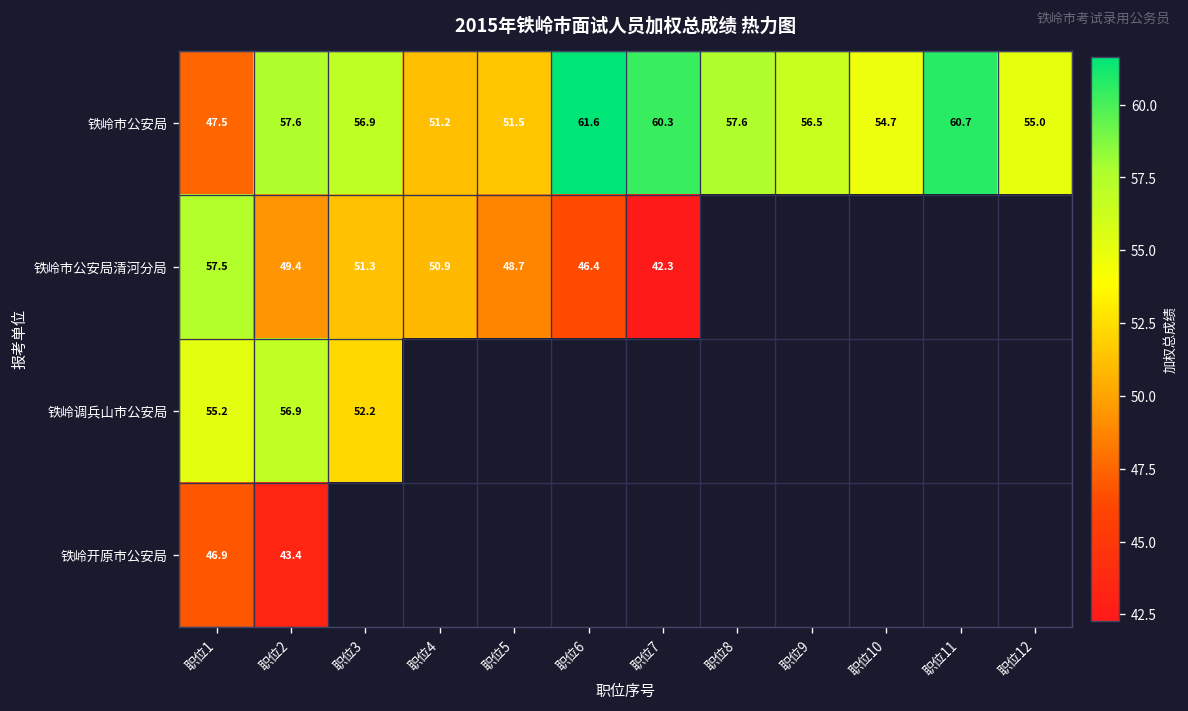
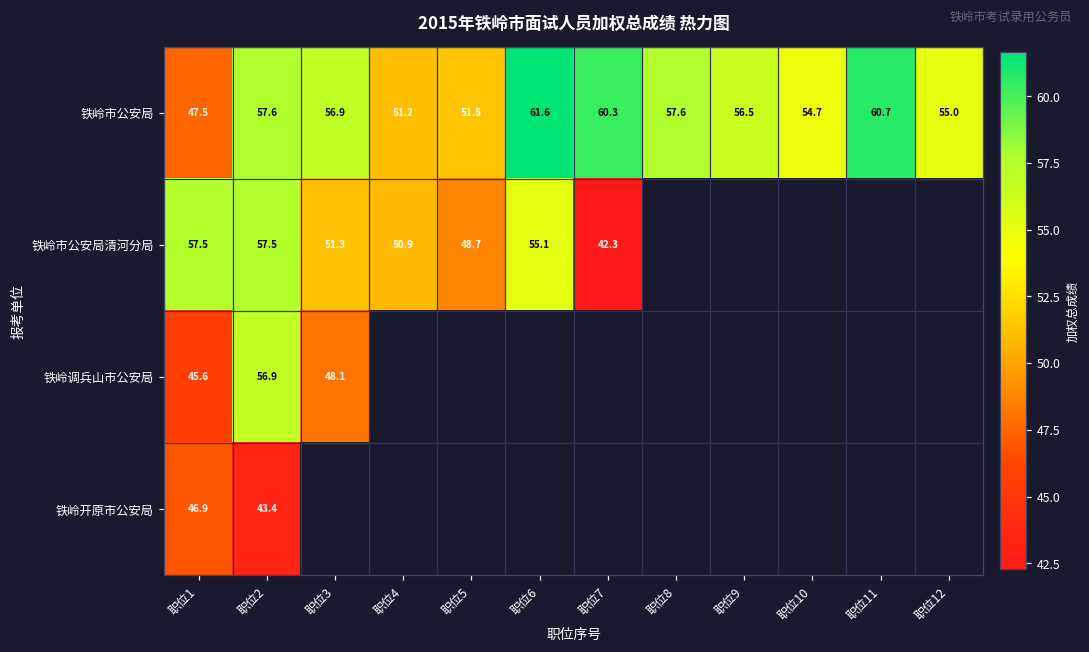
  {
    "铁岭市公安局": {
      "职位1": 47.5,
      "职位2": 57.6,
      "职位3": 56.9,
      "职位4": 51.2,
      "职位5": 51.5,
      "职位6": 61.6,
      "职位7": 60.3,
      "职位8": 57.6,
      "职位9": 56.5,
      "职位10": 54.7,
      "职位11": 60.7,
      "职位12": 55.0
    },
    "铁岭市公安局清河分局": {
      "职位1": 57.5,
-     "职位2": 49.4,
+     "职位2": 57.5,
      "职位3": 51.3,
      "职位4": 50.9,
      "职位5": 48.7,
-     "职位6": 46.4,
+     "职位6": 55.1,
      "职位7": 42.3
    },
    "铁岭调兵山市公安局": {
-     "职位1": 55.2,
+     "职位1": 45.6,
      "职位2": 56.9,
-     "职位3": 52.2
+     "职位3": 48.1
    },
    "铁岭开原市公安局": {
      "职位1": 46.9,
      "职位2": 43.4
    }
  }
